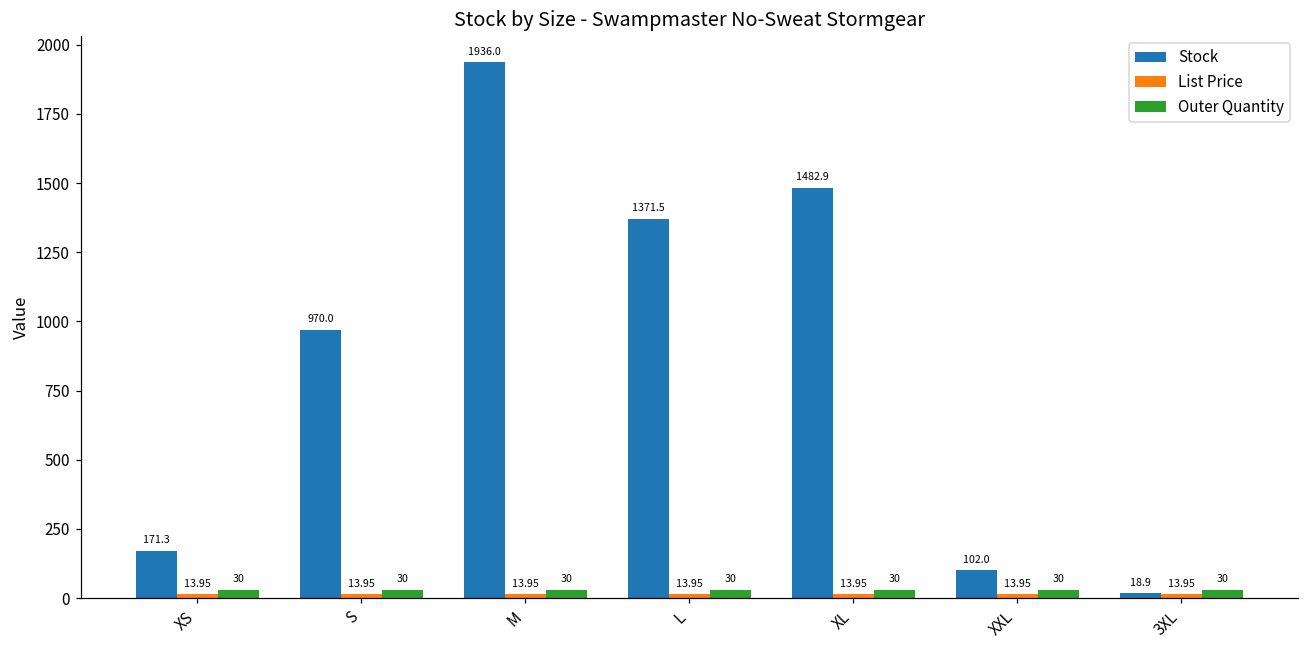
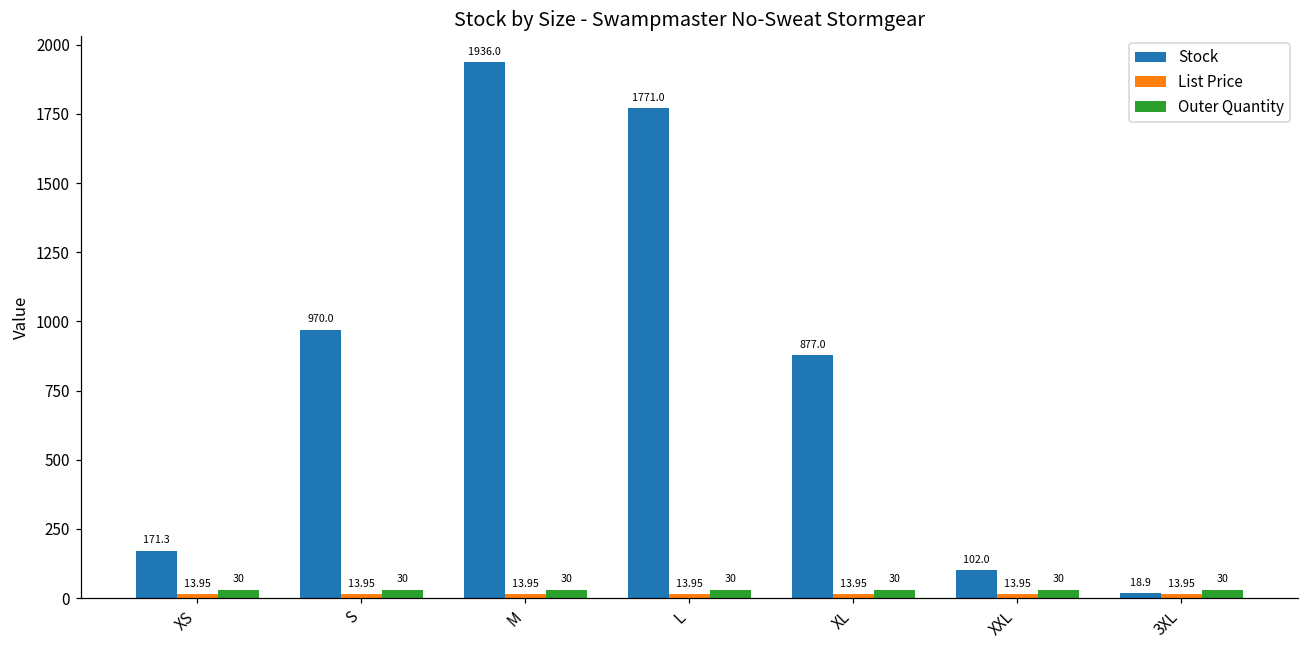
  {
    "Stock": {
      "XS": 171.3,
      "S": 970.0,
      "M": 1936.0,
-     "L": 1371.5,
-     "XL": 1482.9,
+     "L": 1771.0,
+     "XL": 877.0,
      "XXL": 102.0,
      "3XL": 18.9
    },
    "List Price": {
      "XS": 13.95,
      "S": 13.95,
      "M": 13.95,
      "L": 13.95,
      "XL": 13.95,
      "XXL": 13.95,
      "3XL": 13.95
    },
    "Outer Quantity": {
      "XS": 30,
      "S": 30,
      "M": 30,
      "L": 30,
      "XL": 30,
      "XXL": 30,
      "3XL": 30
    }
  }
